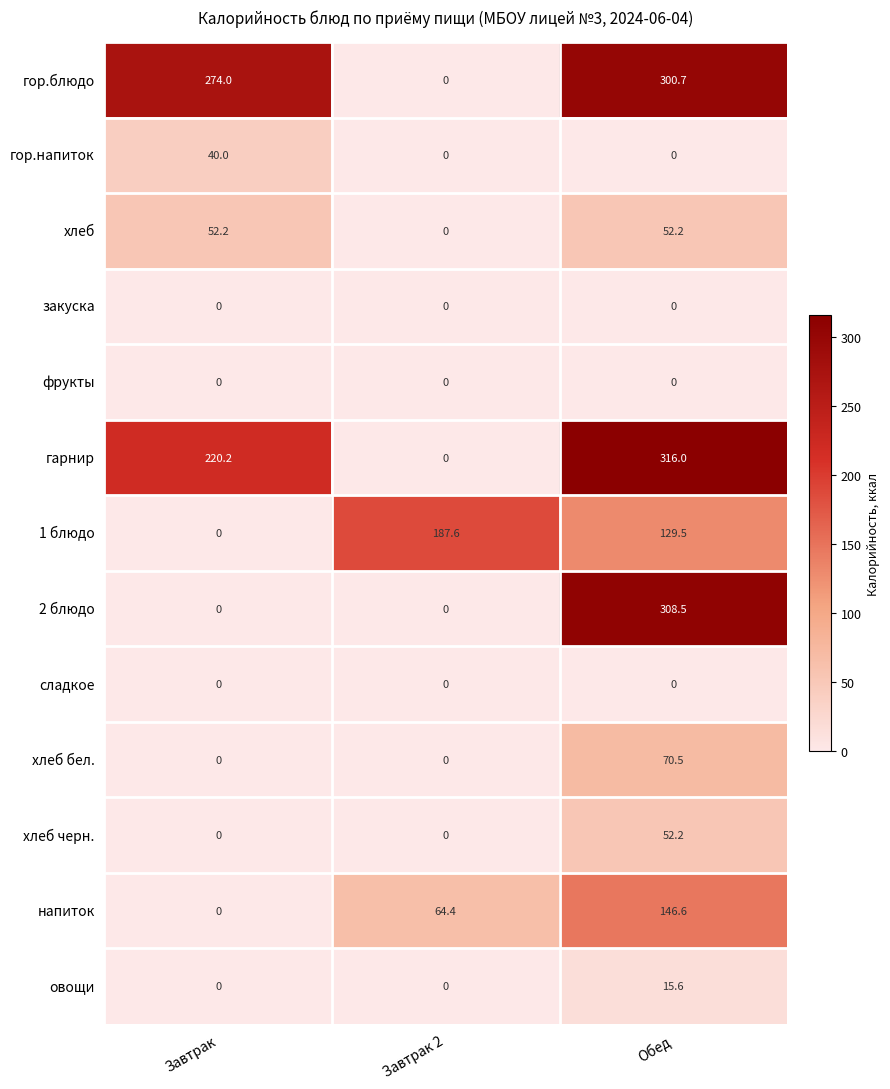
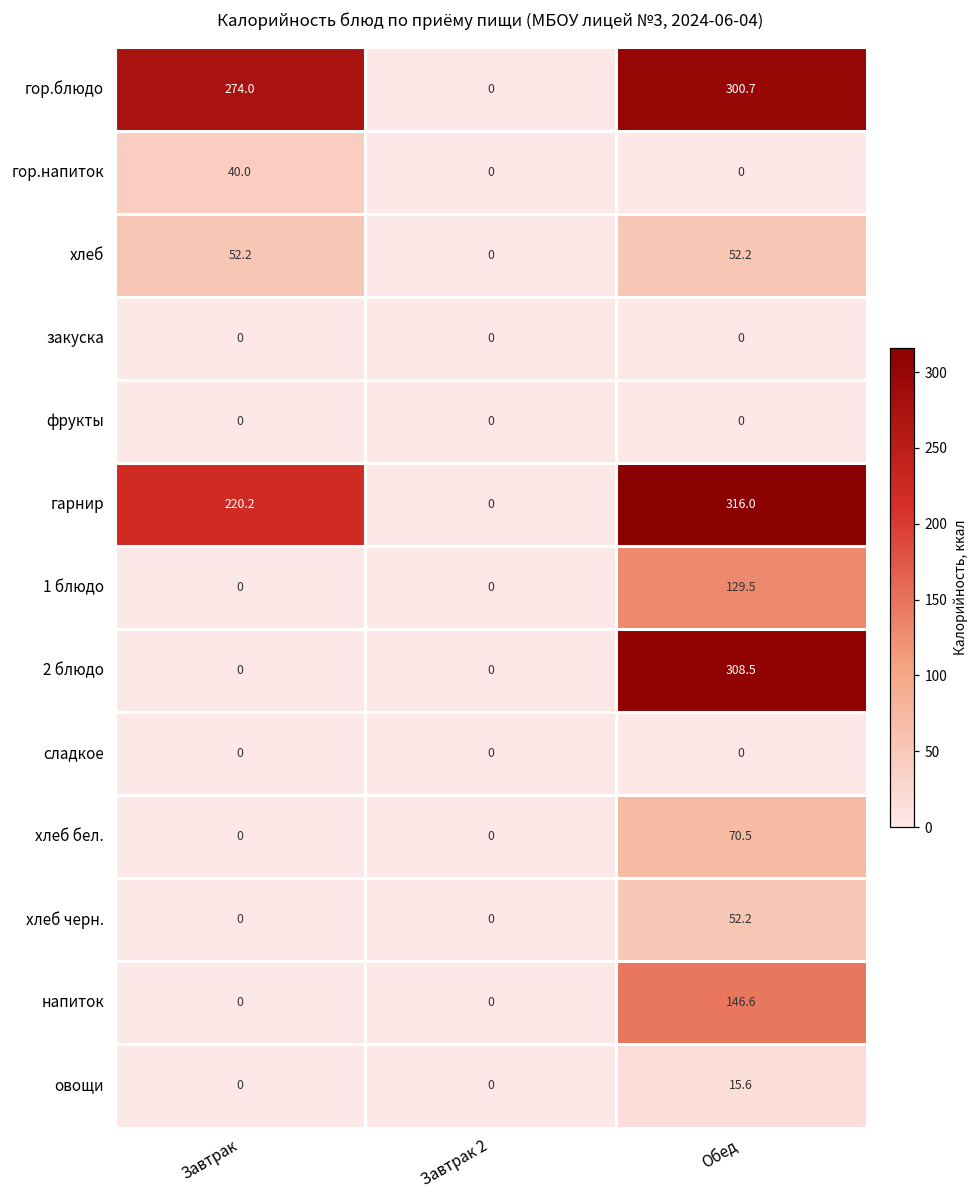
  {
    "гор.блюдо": {
      "Завтрак": 274.0,
      "Завтрак 2": 0,
      "Обед": 300.7
    },
    "гор.напиток": {
      "Завтрак": 40.0,
      "Завтрак 2": 0,
      "Обед": 0
    },
    "хлеб": {
      "Завтрак": 52.2,
      "Завтрак 2": 0,
      "Обед": 52.2
    },
    "закуска": {
      "Завтрак": 0,
      "Завтрак 2": 0,
      "Обед": 0
    },
    "фрукты": {
      "Завтрак": 0,
      "Завтрак 2": 0,
      "Обед": 0
    },
    "гарнир": {
      "Завтрак": 220.2,
      "Завтрак 2": 0,
      "Обед": 316.0
    },
    "1 блюдо": {
      "Завтрак": 0,
-     "Завтрак 2": 187.6,
+     "Завтрак 2": 0,
      "Обед": 129.5
    },
    "2 блюдо": {
      "Завтрак": 0,
      "Завтрак 2": 0,
      "Обед": 308.5
    },
    "сладкое": {
      "Завтрак": 0,
      "Завтрак 2": 0,
      "Обед": 0
    },
    "хлеб бел.": {
      "Завтрак": 0,
      "Завтрак 2": 0,
      "Обед": 70.5
    },
    "хлеб черн.": {
      "Завтрак": 0,
      "Завтрак 2": 0,
      "Обед": 52.2
    },
    "напиток": {
      "Завтрак": 0,
-     "Завтрак 2": 64.4,
+     "Завтрак 2": 0,
      "Обед": 146.6
    },
    "овощи": {
      "Завтрак": 0,
      "Завтрак 2": 0,
      "Обед": 15.6
    }
  }
